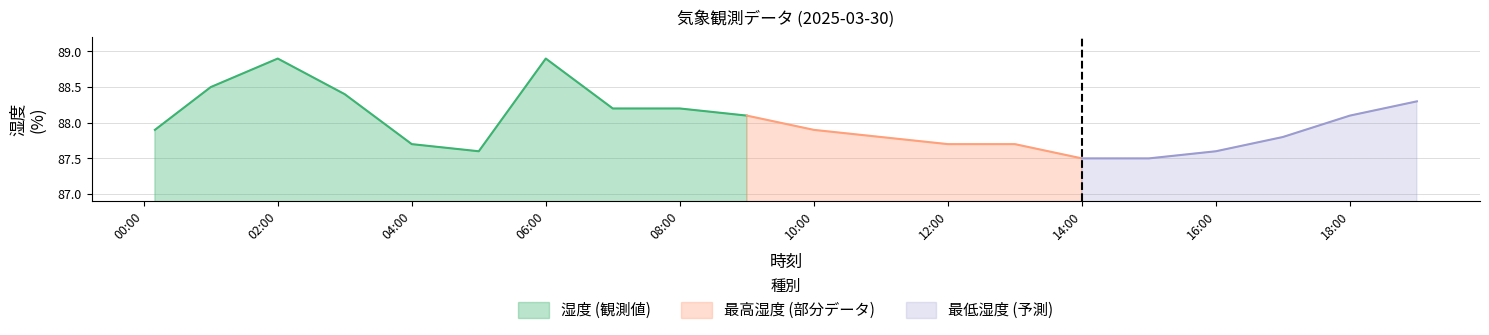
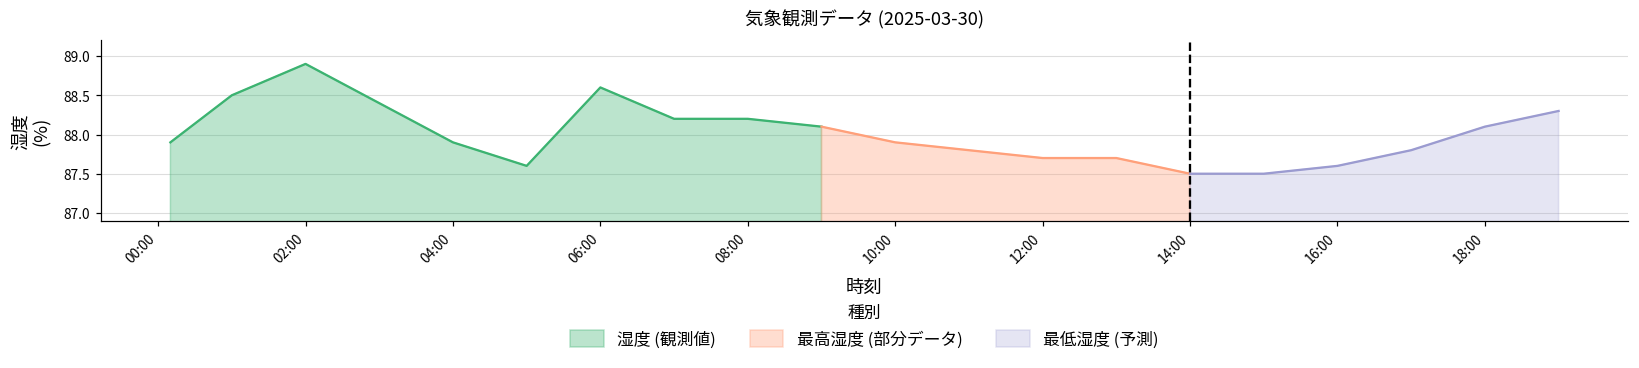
  {
    "湿度 (観測値)": {
      "02:00": 88.9,
-     "04:00": 87.7,
-     "06:00": 88.9,
+     "04:00": 87.9,
+     "06:00": 88.6,
      "08:00": 88.2
    },
    "最高湿度 (部分データ)": {
      "10:00": 87.9,
      "12:00": 87.7
    },
    "最低湿度 (予測)": {
      "16:00": 87.6,
      "18:00": 88.1
    }
  }
